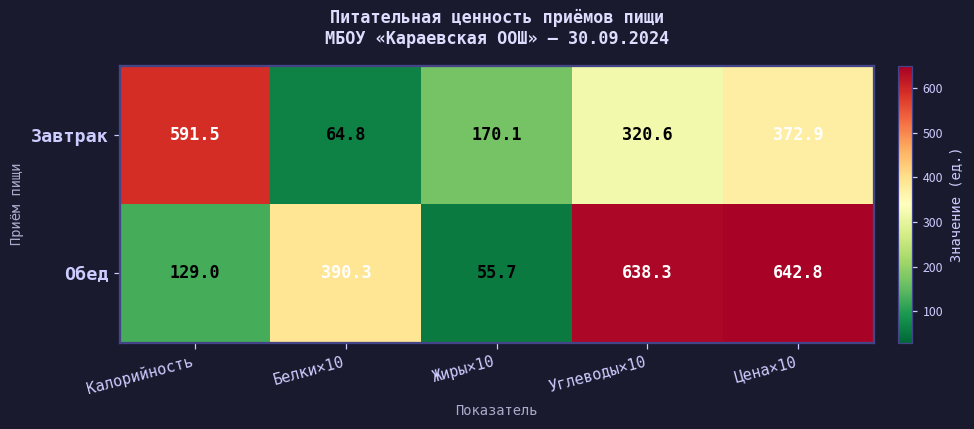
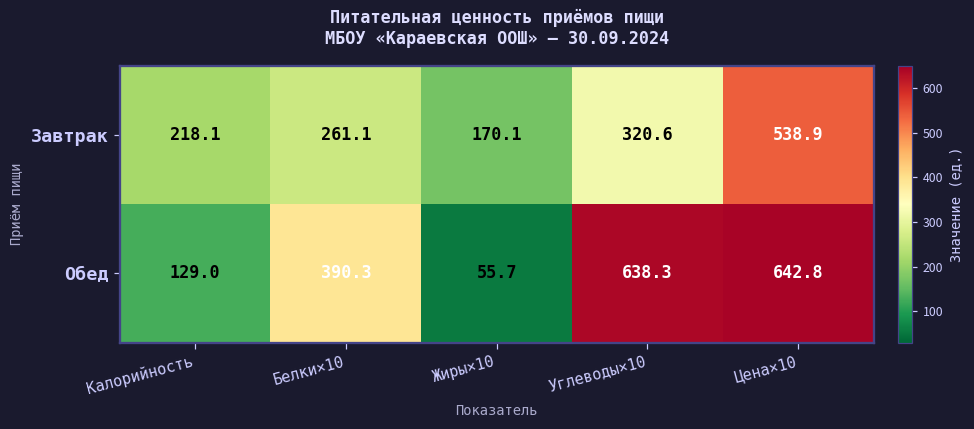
  {
    "Завтрак": {
-     "Калорийность": 591.5,
-     "Белки×10": 64.8,
+     "Калорийность": 218.1,
+     "Белки×10": 261.1,
      "Жиры×10": 170.1,
      "Углеводы×10": 320.6,
-     "Цена×10": 372.9
+     "Цена×10": 538.9
    },
    "Обед": {
      "Калорийность": 129.0,
      "Белки×10": 390.3,
      "Жиры×10": 55.7,
      "Углеводы×10": 638.3,
      "Цена×10": 642.8
    }
  }
